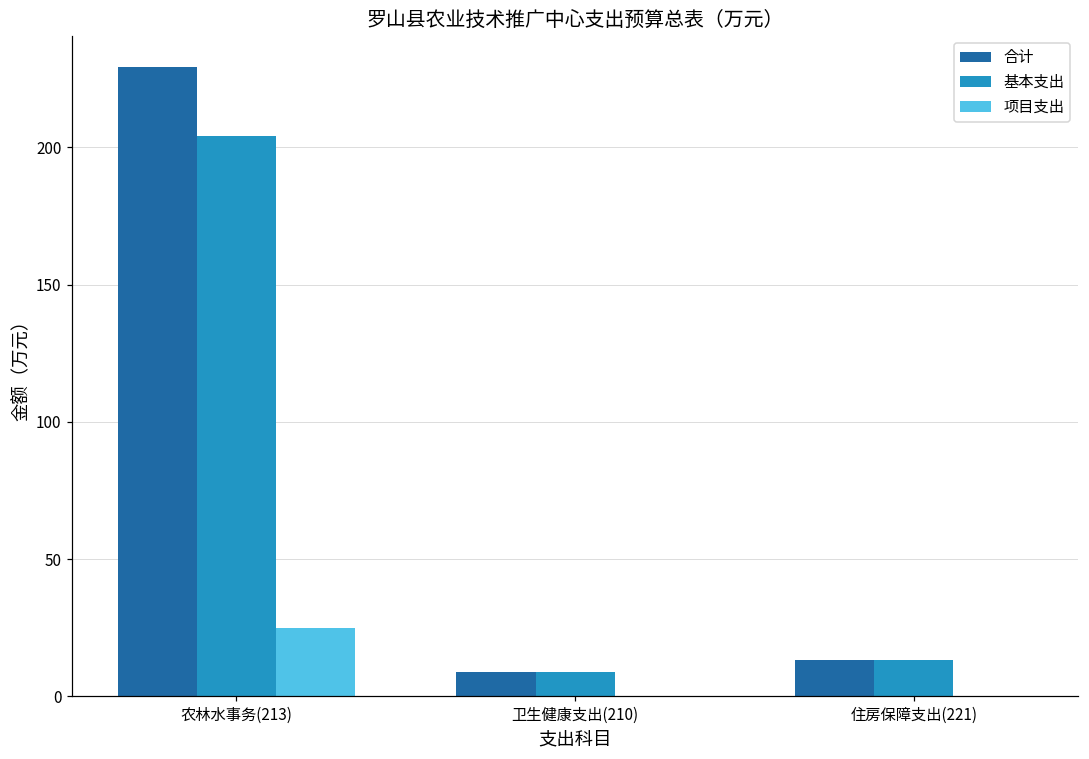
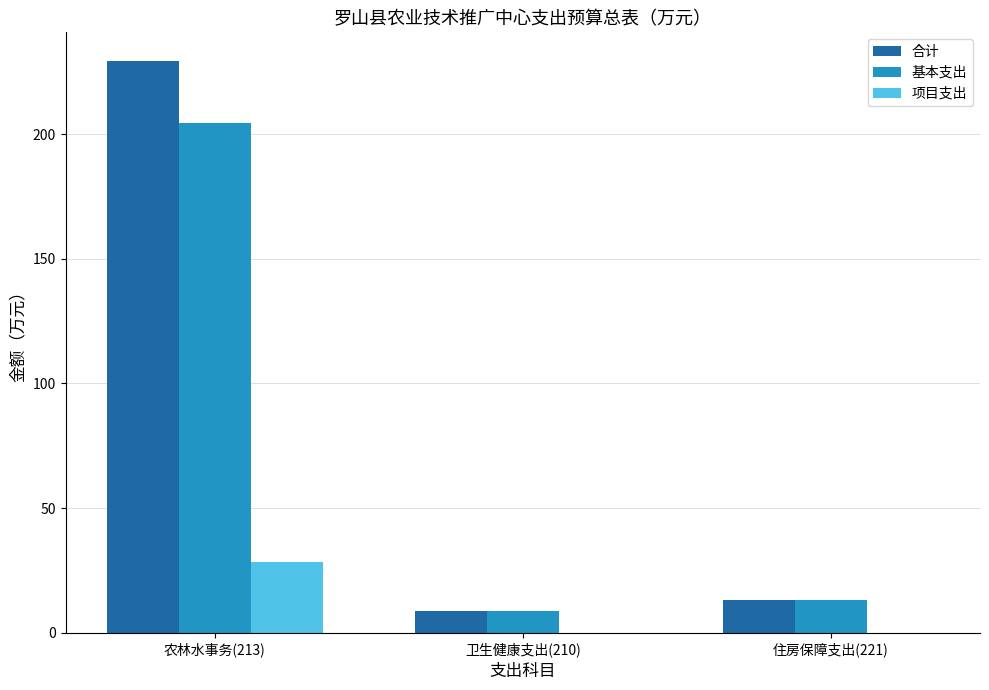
  {
    "项目支出": {
-     "农林水事务(213)": 25,
+     "农林水事务(213)": 29,
      "卫生健康支出(210)": 0,
      "住房保障支出(221)": 0
    }
  }
